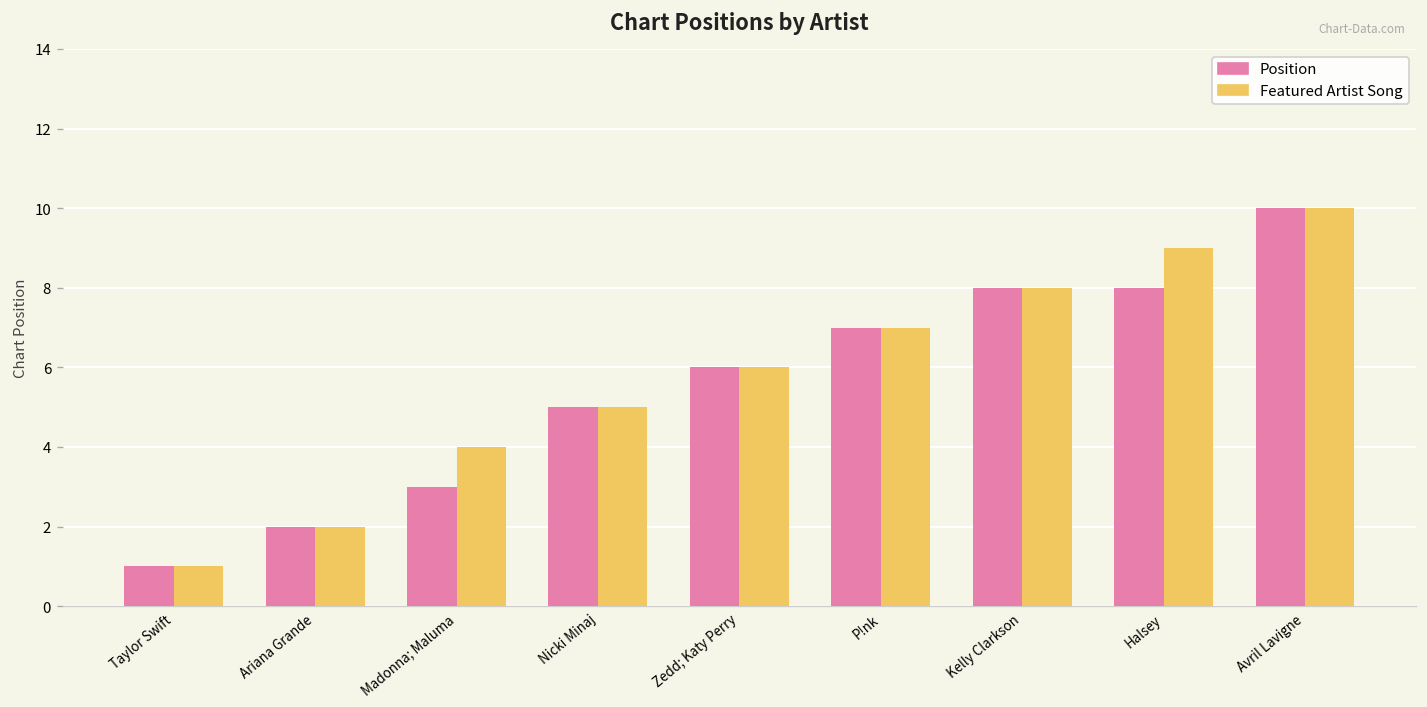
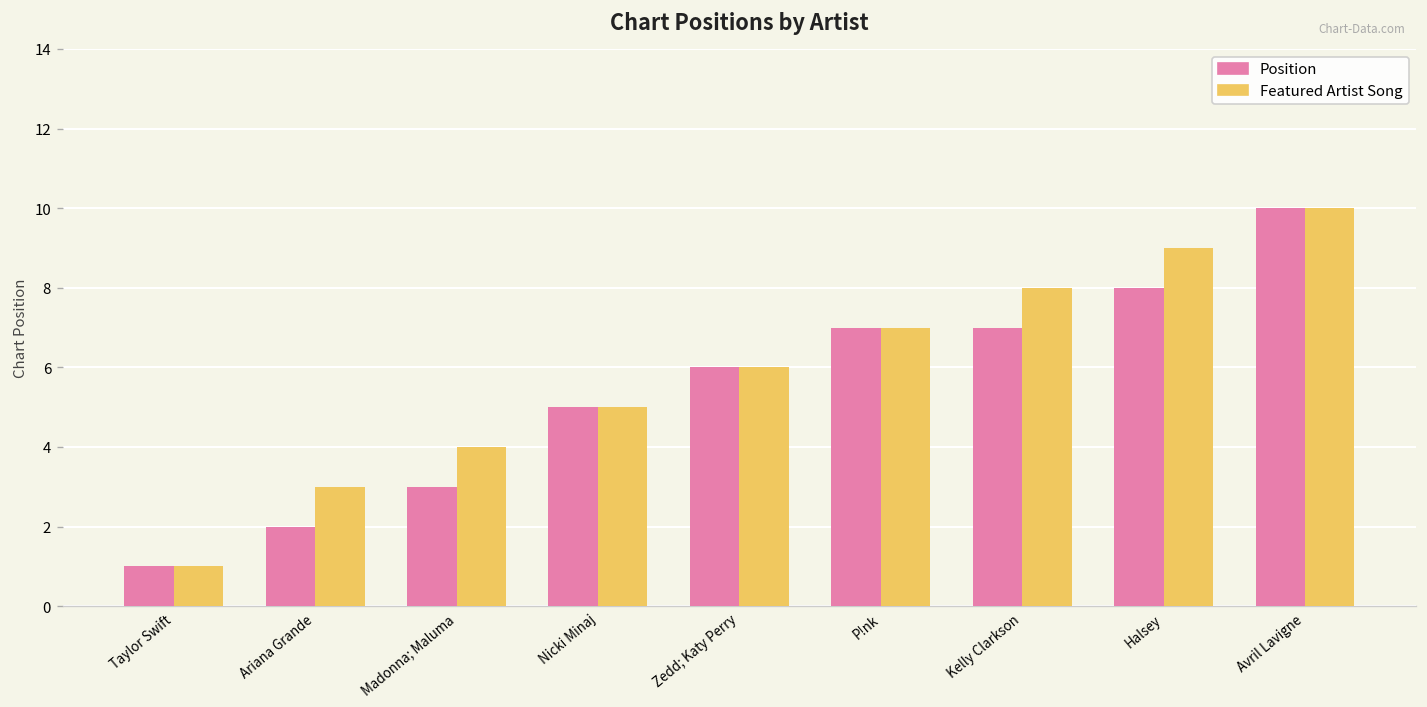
  {
    "Position": {
      "Taylor Swift": 1,
      "Ariana Grande": 2,
      "Madonna; Maluma": 3,
      "Nicki Minaj": 5,
      "Zedd; Katy Perry": 6,
      "P!nk": 7,
-     "Kelly Clarkson": 8,
+     "Kelly Clarkson": 7,
      "Halsey": 8,
      "Avril Lavigne": 10
    },
    "Featured Artist Song": {
      "Taylor Swift": 1,
-     "Ariana Grande": 2,
+     "Ariana Grande": 3,
      "Madonna; Maluma": 4,
      "Nicki Minaj": 5,
      "Zedd; Katy Perry": 6,
      "P!nk": 7,
      "Kelly Clarkson": 8,
      "Halsey": 9,
      "Avril Lavigne": 10
    }
  }
